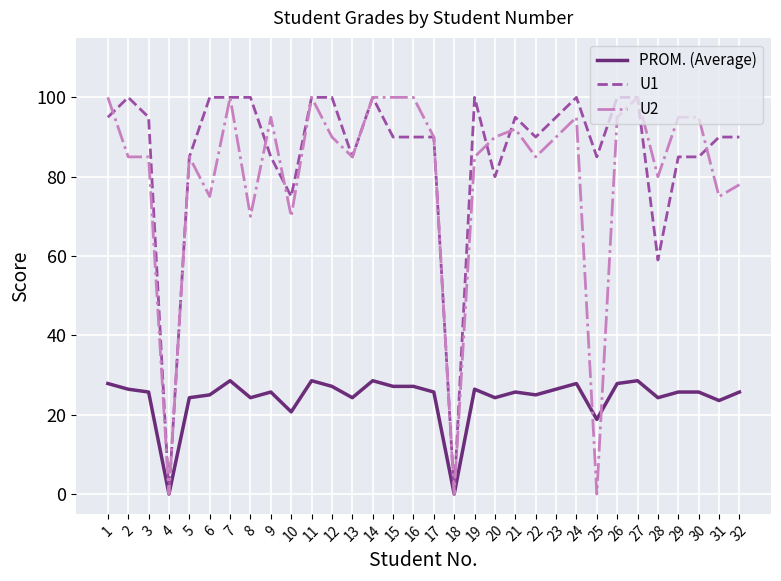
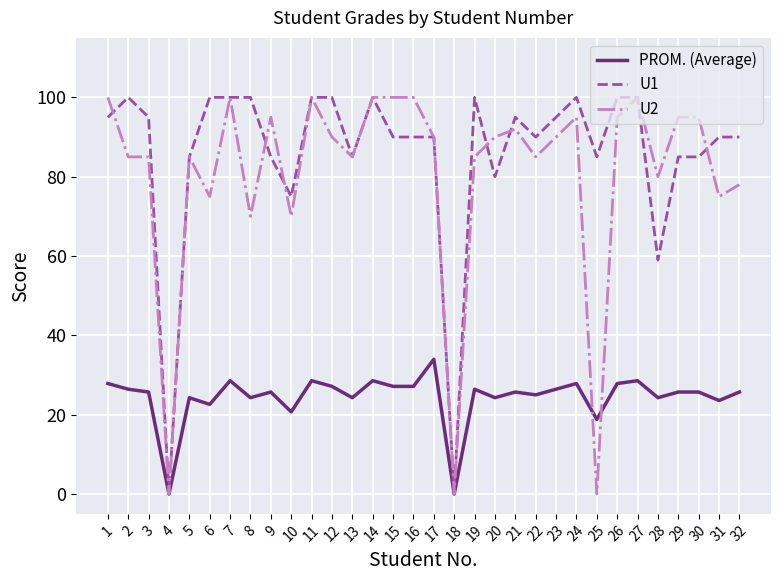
  {
    "PROM. (Average)": {
      "1": 28,
      "2": 26,
      "3": 26,
      "5": 24,
-     "6": 25,
+     "6": 23,
      "7": 29,
      "8": 24,
      "9": 26,
      "10": 21,
      "11": 29,
      "12": 27,
      "13": 24,
      "14": 29,
      "15": 27,
      "16": 27,
-     "17": 26,
+     "17": 34,
      "19": 26,
      "20": 24,
      "21": 26,
      "22": 25,
      "23": 26,
      "24": 28,
      "25": 19,
      "26": 28,
      "27": 29,
      "28": 24,
      "29": 26,
      "30": 26,
      "31": 24,
      "32": 26
    },
    "U1": {
      "1": 95,
      "2": 100,
      "3": 95,
      "6": 100,
      "8": 100,
      "9": 85,
      "10": 75,
      "12": 100,
      "15": 90,
      "16": 90,
      "19": 100,
      "20": 80,
      "21": 95,
      "22": 90,
      "23": 95,
      "24": 100,
      "25": 85,
      "28": 59,
      "29": 85,
      "30": 85,
      "31": 90,
      "32": 90
    },
    "U2": {
      "1": 100,
      "2": 85,
      "3": 85,
      "6": 75,
      "8": 70,
      "9": 95,
      "10": 70,
      "12": 90,
      "15": 100,
      "16": 100,
      "19": 85,
      "20": 90,
      "21": 92,
      "22": 85,
      "23": 90,
      "24": 95,
      "25": 0,
      "28": 80,
      "31": 75,
      "32": 78
    }
  }
